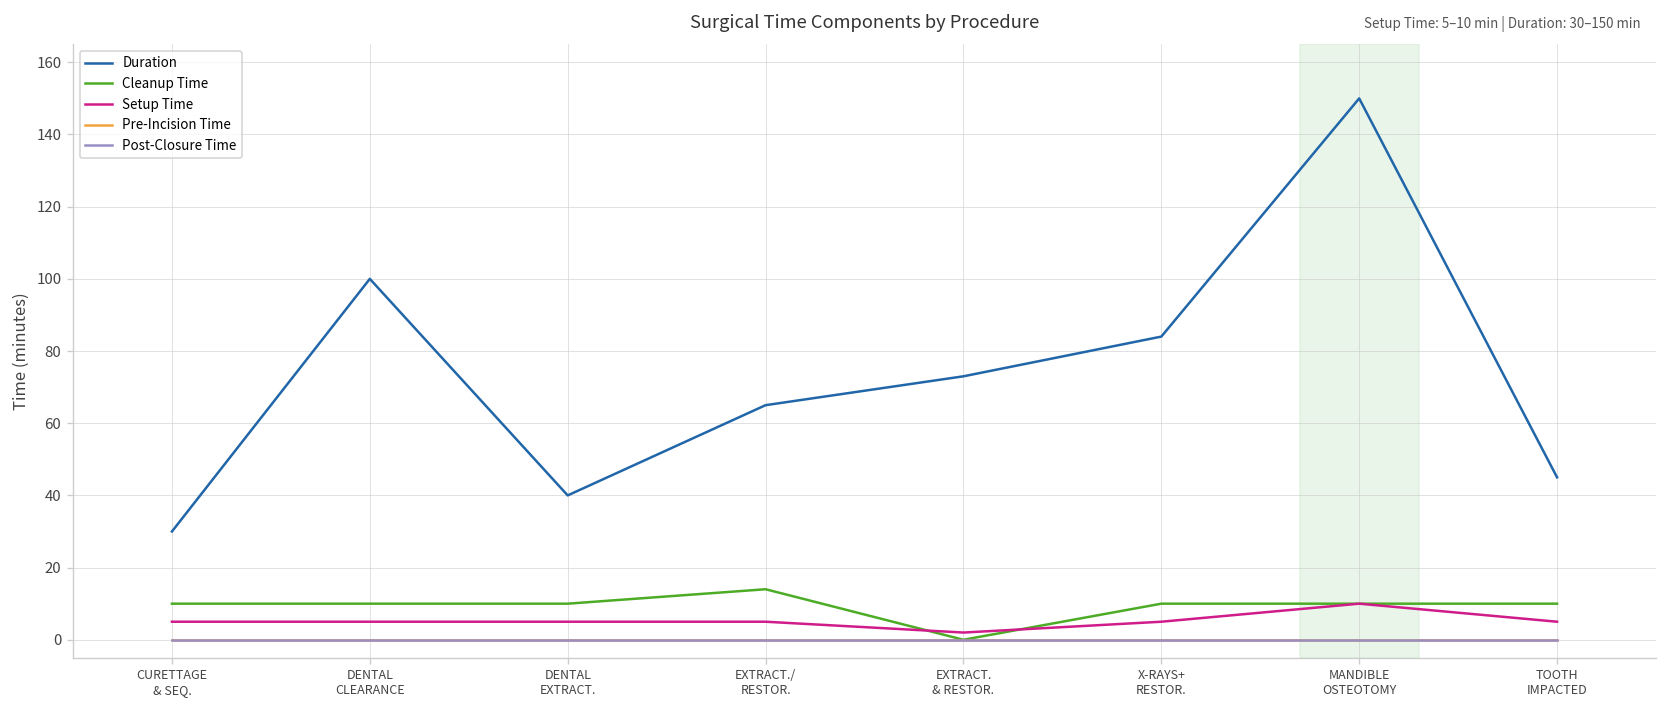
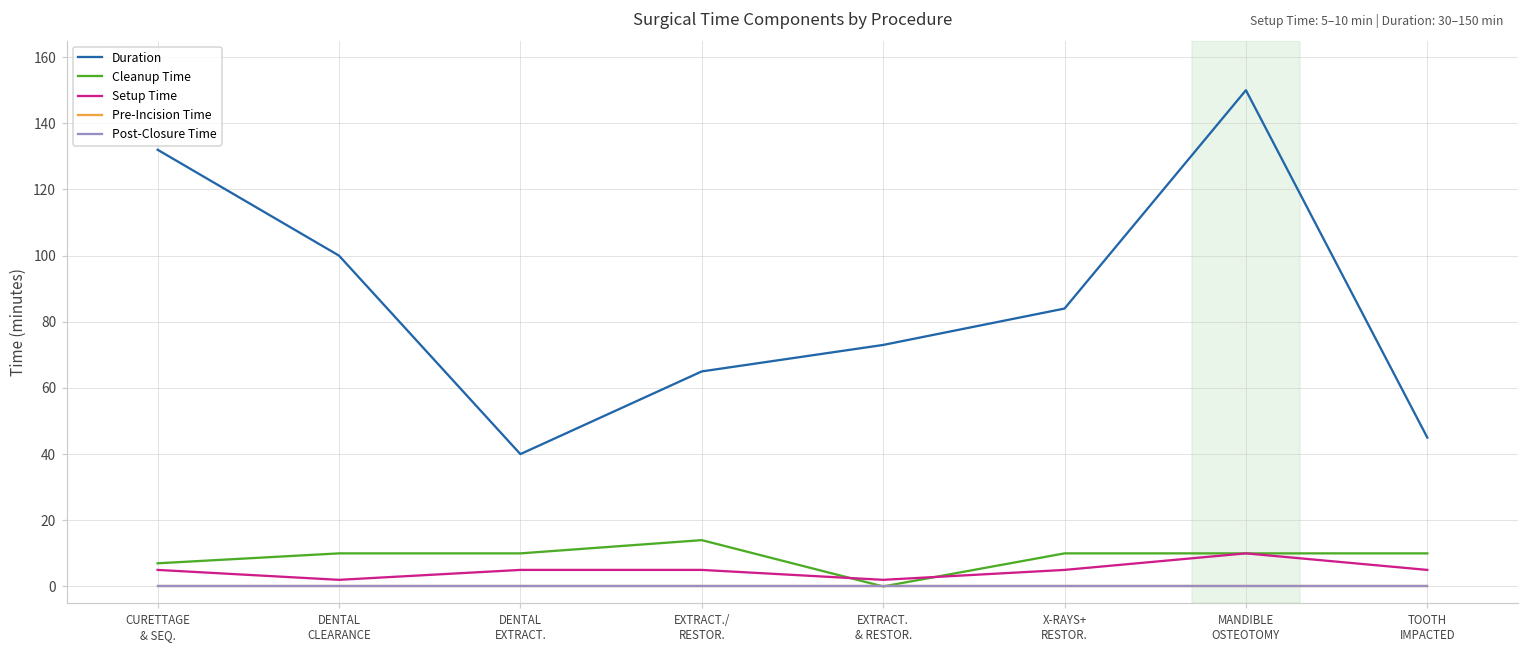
  {
    "Duration": {
-     "CURETTAGE & SEQ.": 30,
+     "CURETTAGE & SEQ.": 132,
      "DENTAL CLEARANCE": 100,
      "DENTAL EXTRACT.": 40,
      "EXTRACT./ RESTOR.": 65,
      "EXTRACT. & RESTOR.": 73,
      "X-RAYS+ RESTOR.": 84,
      "MANDIBLE OSTEOTOMY": 150,
      "TOOTH IMPACTED": 45
    },
    "Cleanup Time": {
-     "CURETTAGE & SEQ.": 10,
+     "CURETTAGE & SEQ.": 7,
      "DENTAL CLEARANCE": 10,
      "DENTAL EXTRACT.": 10,
      "EXTRACT./ RESTOR.": 14,
      "X-RAYS+ RESTOR.": 10,
      "TOOTH IMPACTED": 10
    },
    "Setup Time": {
      "CURETTAGE & SEQ.": 5,
-     "DENTAL CLEARANCE": 5,
+     "DENTAL CLEARANCE": 2,
      "DENTAL EXTRACT.": 5,
      "EXTRACT./ RESTOR.": 5,
      "EXTRACT. & RESTOR.": 2,
      "X-RAYS+ RESTOR.": 5,
      "TOOTH IMPACTED": 5
    },
    "Post-Closure Time": {
      "CURETTAGE & SEQ.": 0,
      "DENTAL CLEARANCE": 0,
      "DENTAL EXTRACT.": 0,
      "EXTRACT./ RESTOR.": 0,
      "X-RAYS+ RESTOR.": 0,
      "MANDIBLE OSTEOTOMY": 0,
      "TOOTH IMPACTED": 0
    }
  }
